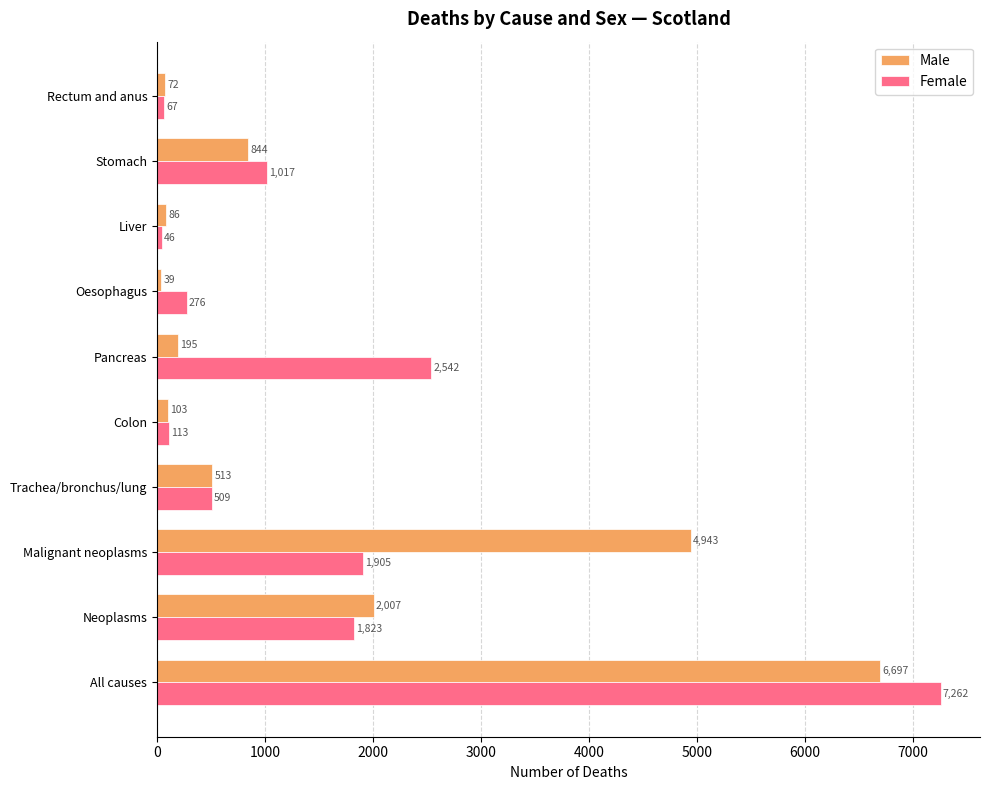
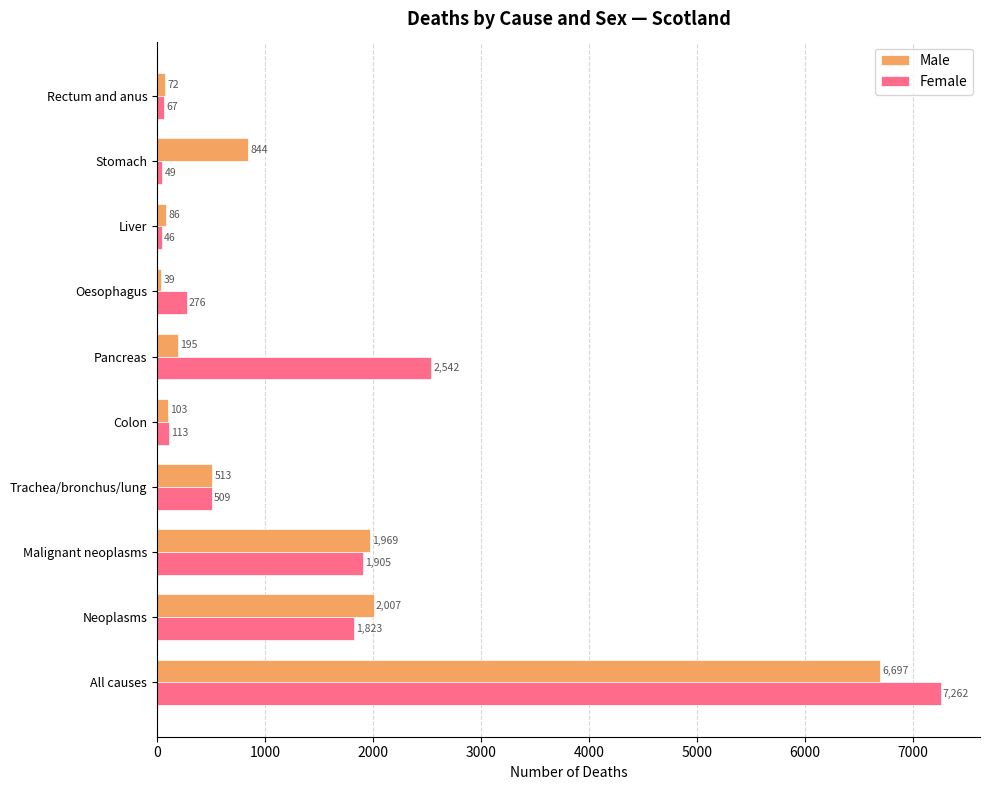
  {
    "Male": {
      "Rectum and anus": "72",
      "Stomach": "844",
      "Liver": "86",
      "Oesophagus": "39",
      "Pancreas": "195",
      "Colon": "103",
      "Trachea/bronchus/lung": "513",
-     "Malignant neoplasms": "4,943",
+     "Malignant neoplasms": "1,969",
      "Neoplasms": "2,007",
      "All causes": "6,697"
    },
    "Female": {
      "Rectum and anus": "67",
-     "Stomach": "1,017",
+     "Stomach": "49",
      "Liver": "46",
      "Oesophagus": "276",
      "Pancreas": "2,542",
      "Colon": "113",
      "Trachea/bronchus/lung": "509",
      "Malignant neoplasms": "1,905",
      "Neoplasms": "1,823",
      "All causes": "7,262"
    }
  }
